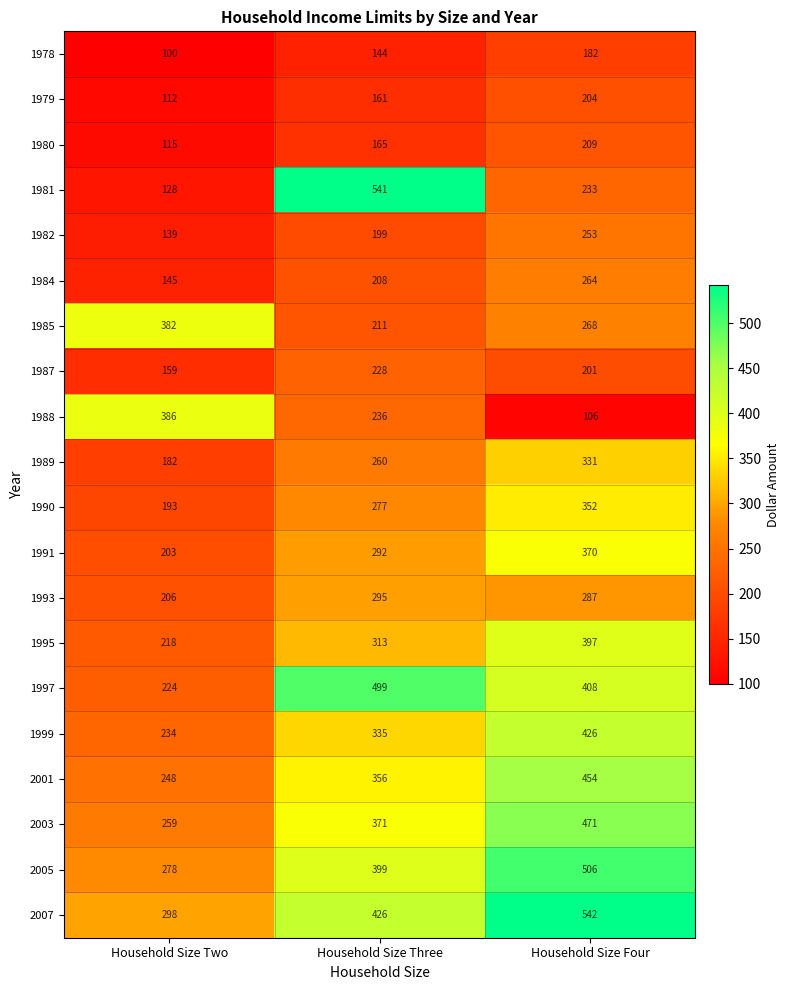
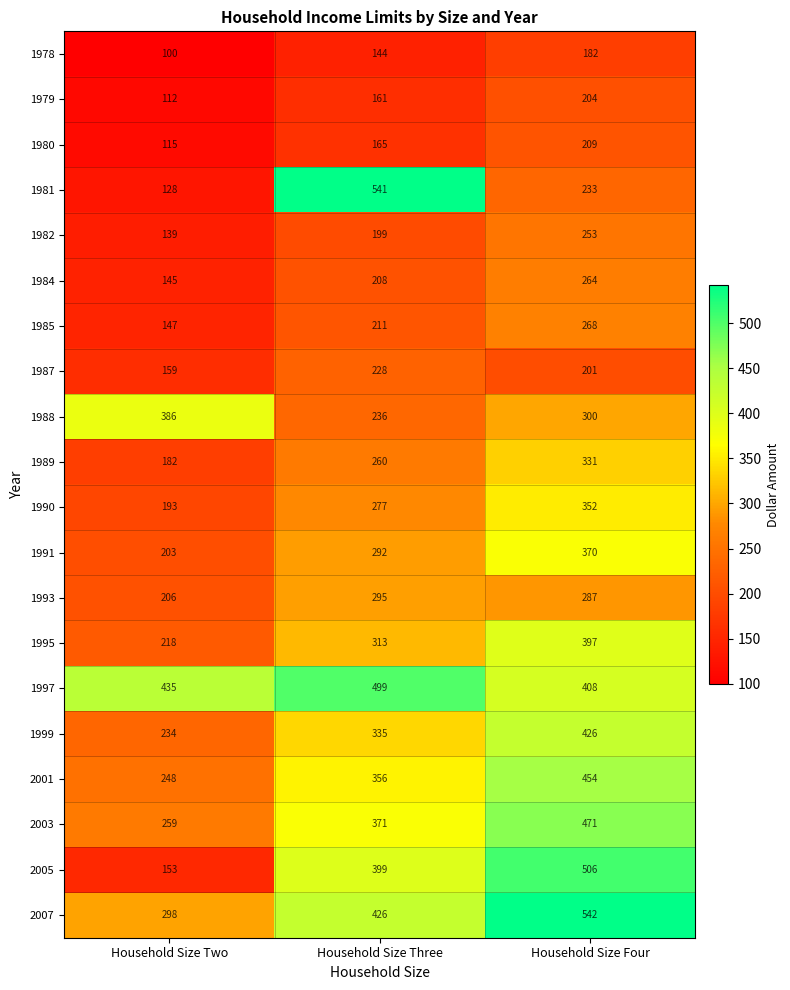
  {
    "1978": {
      "Household Size Two": 100,
      "Household Size Three": 144,
      "Household Size Four": 182
    },
    "1979": {
      "Household Size Two": 112,
      "Household Size Three": 161,
      "Household Size Four": 204
    },
    "1980": {
      "Household Size Two": 115,
      "Household Size Three": 165,
      "Household Size Four": 209
    },
    "1981": {
      "Household Size Two": 128,
      "Household Size Three": 541,
      "Household Size Four": 233
    },
    "1982": {
      "Household Size Two": 139,
      "Household Size Three": 199,
      "Household Size Four": 253
    },
    "1984": {
      "Household Size Two": 145,
      "Household Size Three": 208,
      "Household Size Four": 264
    },
    "1985": {
-     "Household Size Two": 382,
+     "Household Size Two": 147,
      "Household Size Three": 211,
      "Household Size Four": 268
    },
    "1987": {
      "Household Size Two": 159,
      "Household Size Three": 228,
      "Household Size Four": 201
    },
    "1988": {
      "Household Size Two": 386,
      "Household Size Three": 236,
-     "Household Size Four": 106
+     "Household Size Four": 300
    },
    "1989": {
      "Household Size Two": 182,
      "Household Size Three": 260,
      "Household Size Four": 331
    },
    "1990": {
      "Household Size Two": 193,
      "Household Size Three": 277,
      "Household Size Four": 352
    },
    "1991": {
      "Household Size Two": 203,
      "Household Size Three": 292,
      "Household Size Four": 370
    },
    "1993": {
      "Household Size Two": 206,
      "Household Size Three": 295,
      "Household Size Four": 287
    },
    "1995": {
      "Household Size Two": 218,
      "Household Size Three": 313,
      "Household Size Four": 397
    },
    "1997": {
-     "Household Size Two": 224,
+     "Household Size Two": 435,
      "Household Size Three": 499,
      "Household Size Four": 408
    },
    "1999": {
      "Household Size Two": 234,
      "Household Size Three": 335,
      "Household Size Four": 426
    },
    "2001": {
      "Household Size Two": 248,
      "Household Size Three": 356,
      "Household Size Four": 454
    },
    "2003": {
      "Household Size Two": 259,
      "Household Size Three": 371,
      "Household Size Four": 471
    },
    "2005": {
-     "Household Size Two": 278,
+     "Household Size Two": 153,
      "Household Size Three": 399,
      "Household Size Four": 506
    },
    "2007": {
      "Household Size Two": 298,
      "Household Size Three": 426,
      "Household Size Four": 542
    }
  }
